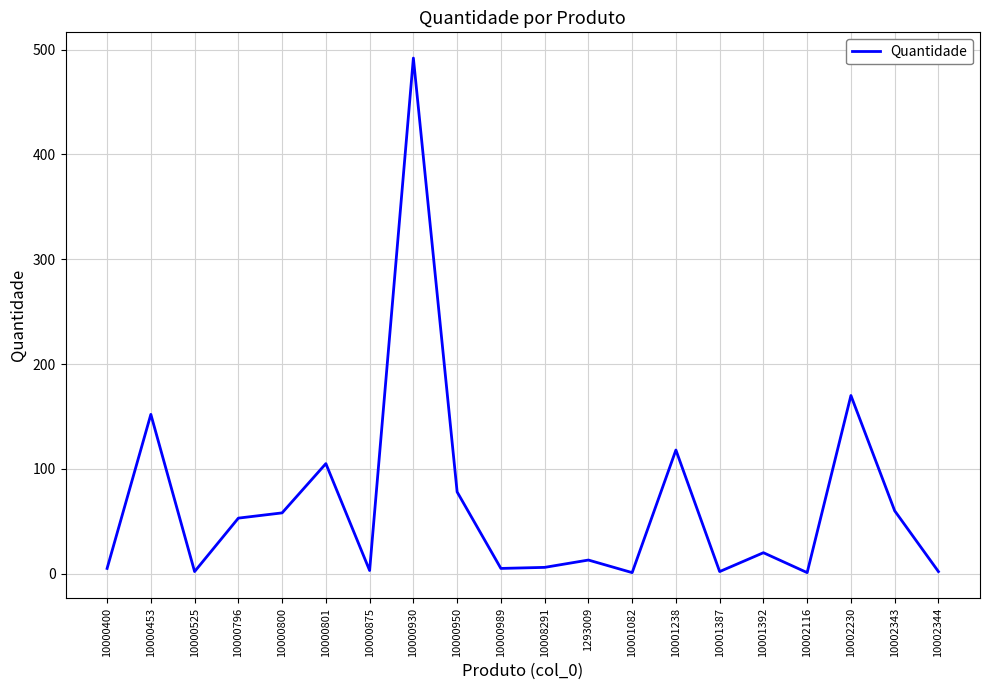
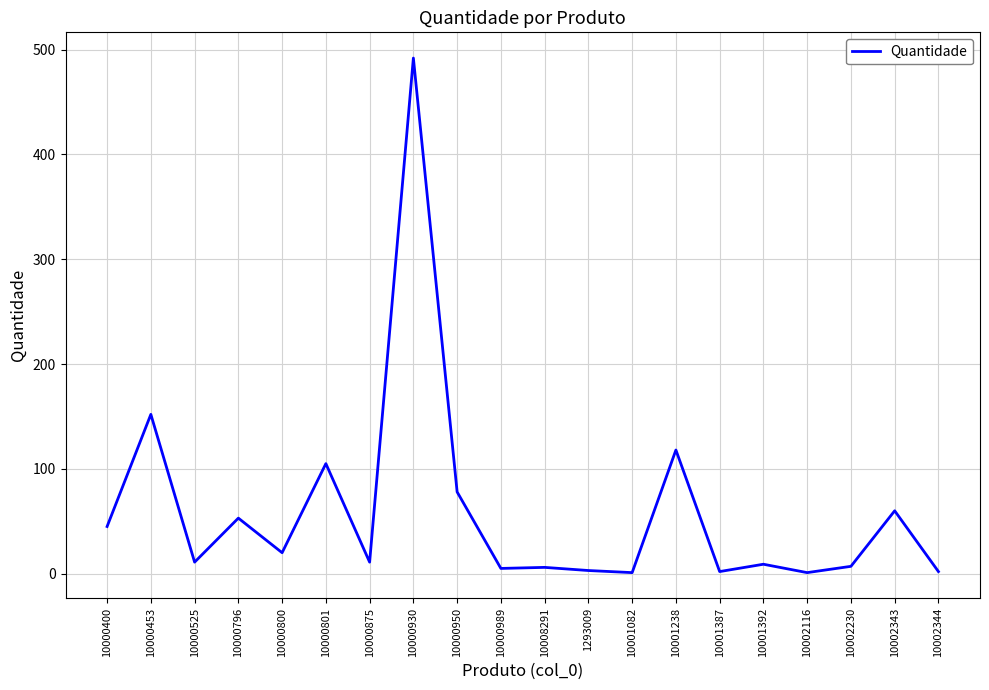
  {
-   "10000400": 5,
+   "10000400": 45,
    "10000453": 152,
-   "10000525": 2,
+   "10000525": 11,
    "10000796": 53,
-   "10000800": 58,
+   "10000800": 20,
    "10000801": 105,
-   "10000875": 3,
+   "10000875": 11,
    "10000930": 492,
    "10000950": 78,
    "10000989": 5,
    "10008291": 6,
-   "1293009": 13,
+   "1293009": 3,
    "10001082": 1,
    "10001238": 118,
    "10001387": 2,
-   "10001392": 20,
+   "10001392": 9,
    "10002116": 1,
-   "10002230": 170,
+   "10002230": 7,
    "10002343": 60,
    "10002344": 2
  }
